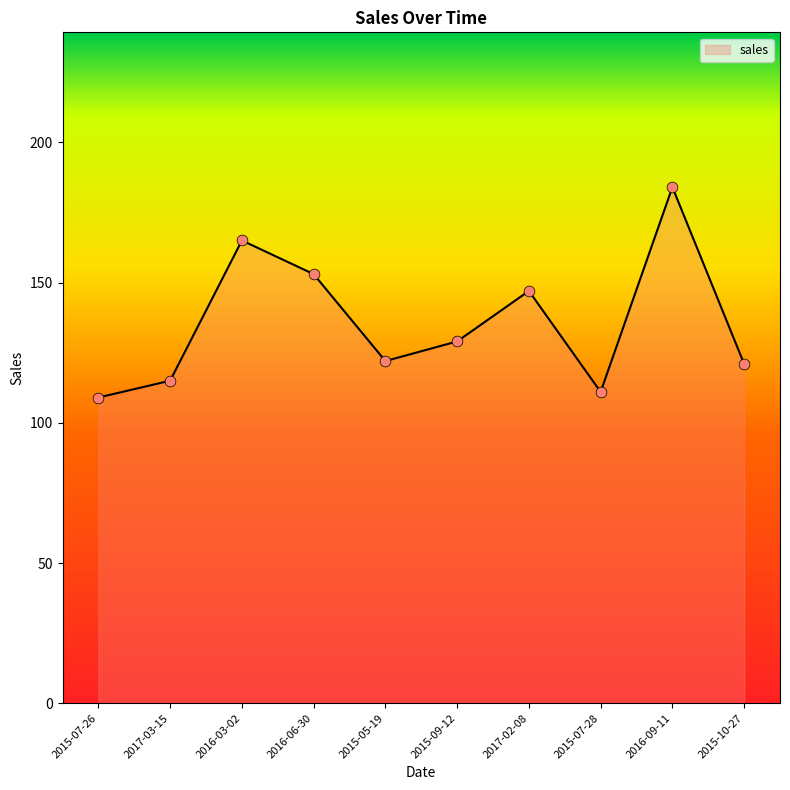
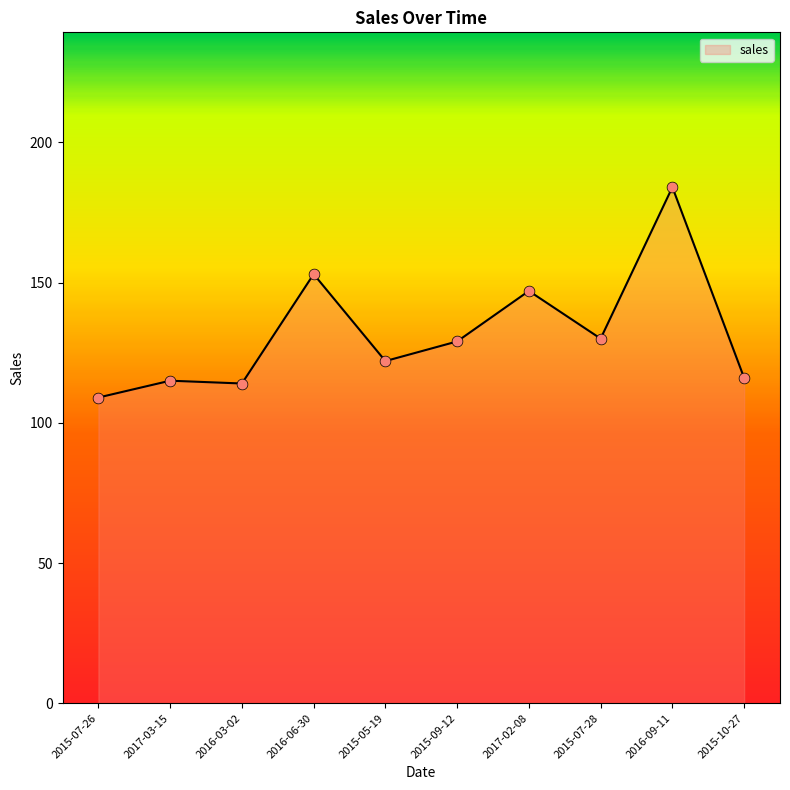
  {
    "2015-07-26": 109,
    "2017-03-15": 115,
-   "2016-03-02": 165,
+   "2016-03-02": 114,
    "2016-06-30": 153,
    "2015-05-19": 122,
    "2015-09-12": 129,
    "2017-02-08": 147,
-   "2015-07-28": 111,
+   "2015-07-28": 130,
    "2016-09-11": 184,
-   "2015-10-27": 121
+   "2015-10-27": 116
  }
